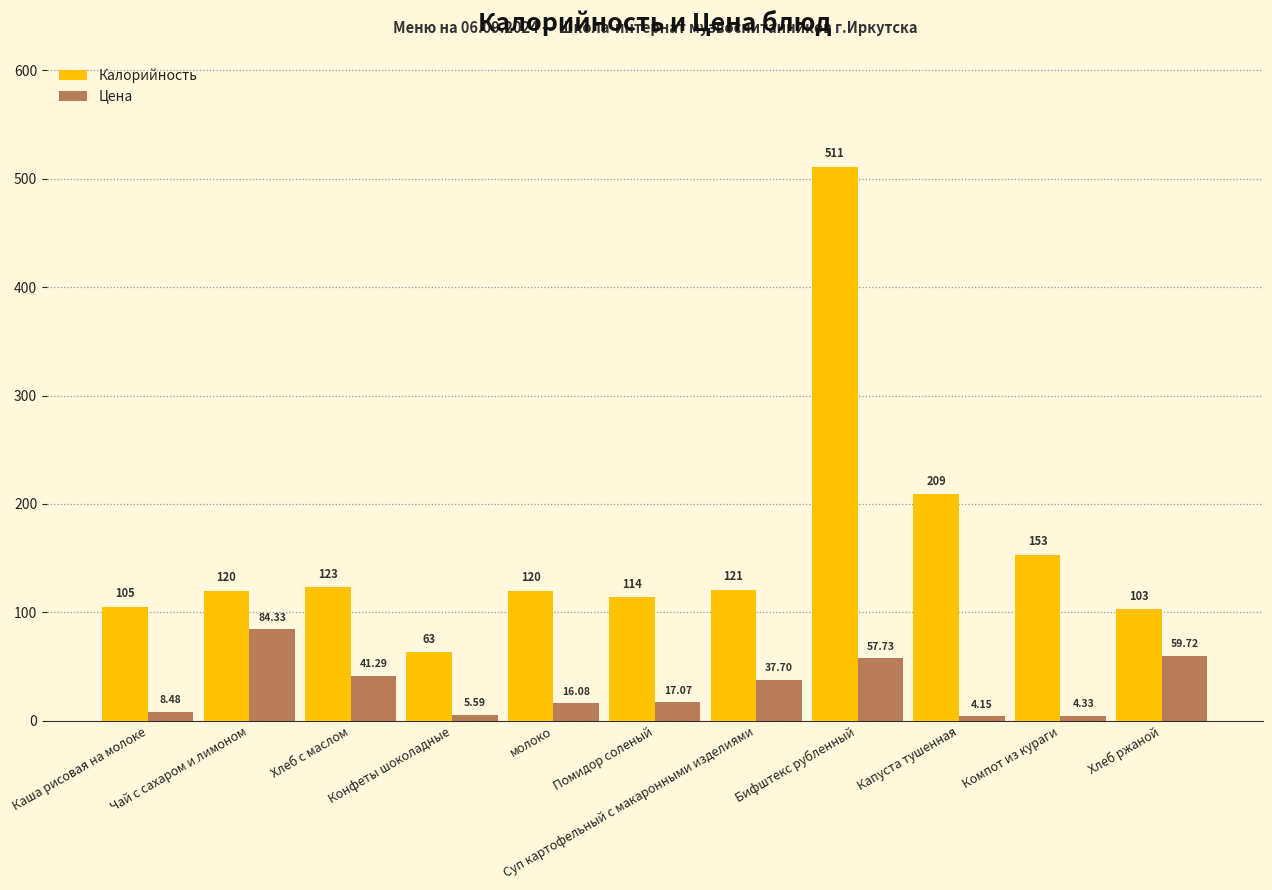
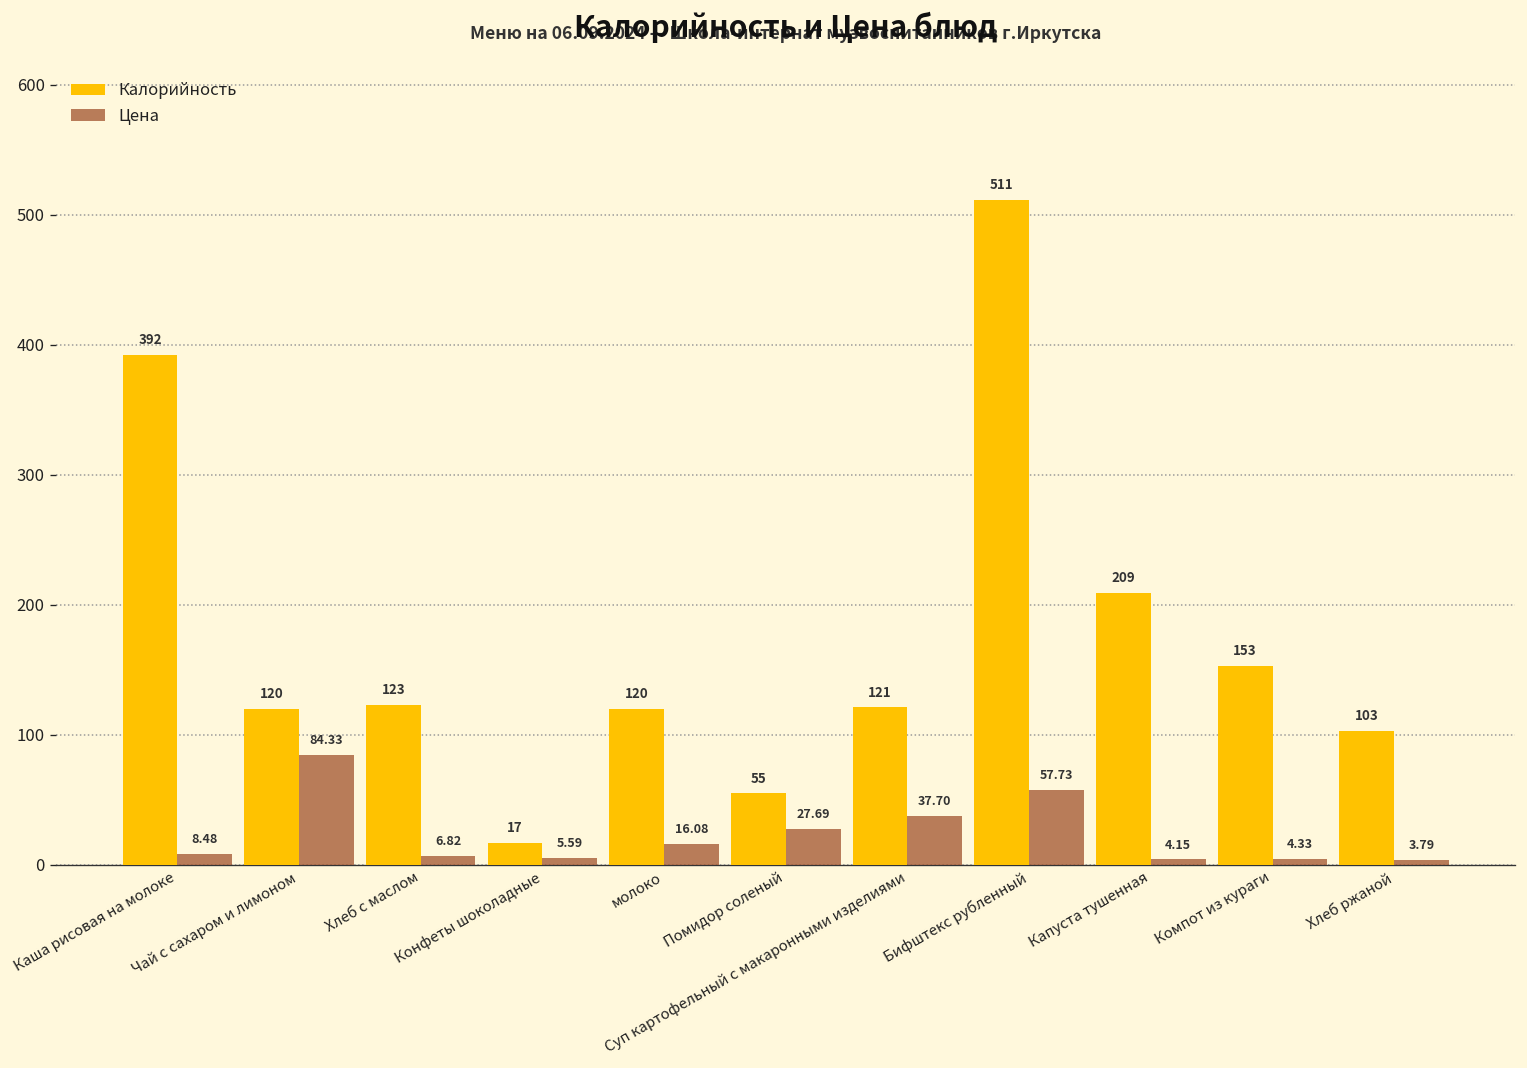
  {
    "Калорийность": {
-     "Каша рисовая на молоке": 105,
+     "Каша рисовая на молоке": 392,
      "Чай с сахаром и лимоном": 120,
      "Хлеб с маслом": 123,
-     "Конфеты шоколадные": 63,
+     "Конфеты шоколадные": 17,
      "молоко": 120,
-     "Помидор соленый": 114,
+     "Помидор соленый": 55,
      "Суп картофельный с макаронными изделиями": 121,
      "Бифштекс рубленный": 511,
      "Капуста тушенная": 209,
      "Компот из кураги": 153,
      "Хлеб ржаной": 103
    },
    "Цена": {
      "Каша рисовая на молоке": 8.48,
      "Чай с сахаром и лимоном": 84.33,
-     "Хлеб с маслом": 41.29,
+     "Хлеб с маслом": 6.82,
      "Конфеты шоколадные": 5.59,
      "молоко": 16.08,
-     "Помидор соленый": 17.07,
+     "Помидор соленый": 27.69,
      "Суп картофельный с макаронными изделиями": 37.70,
      "Бифштекс рубленный": 57.73,
      "Капуста тушенная": 4.15,
      "Компот из кураги": 4.33,
-     "Хлеб ржаной": 59.72
+     "Хлеб ржаной": 3.79
    }
  }
